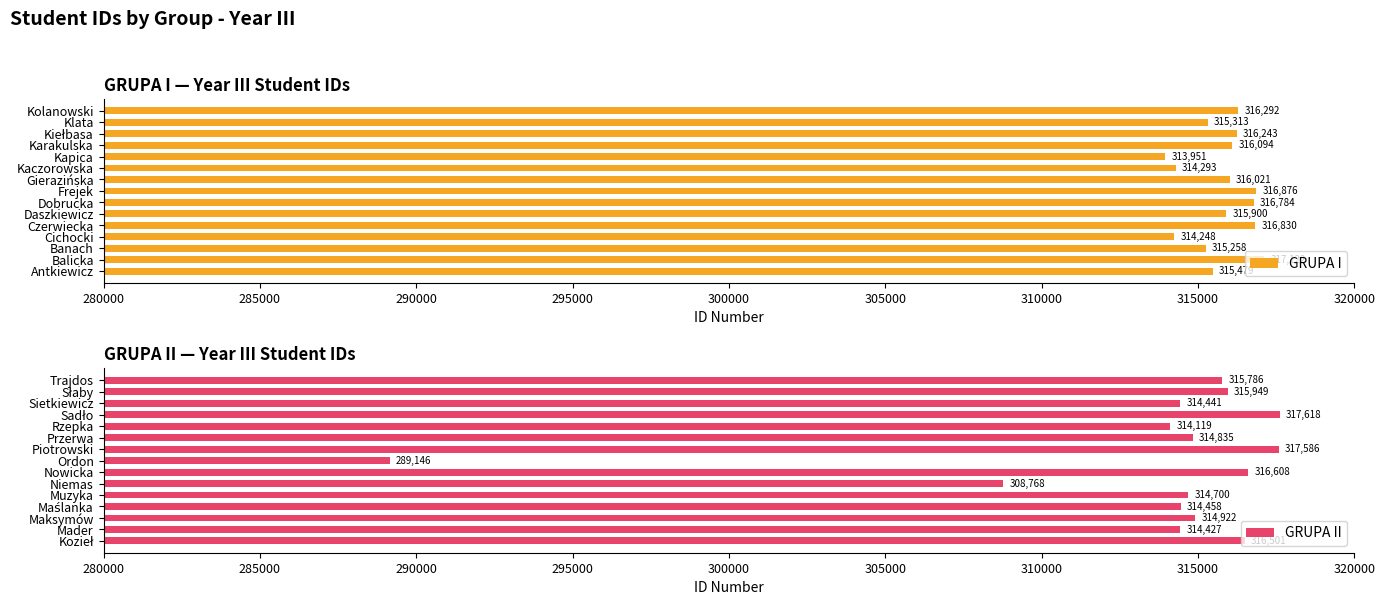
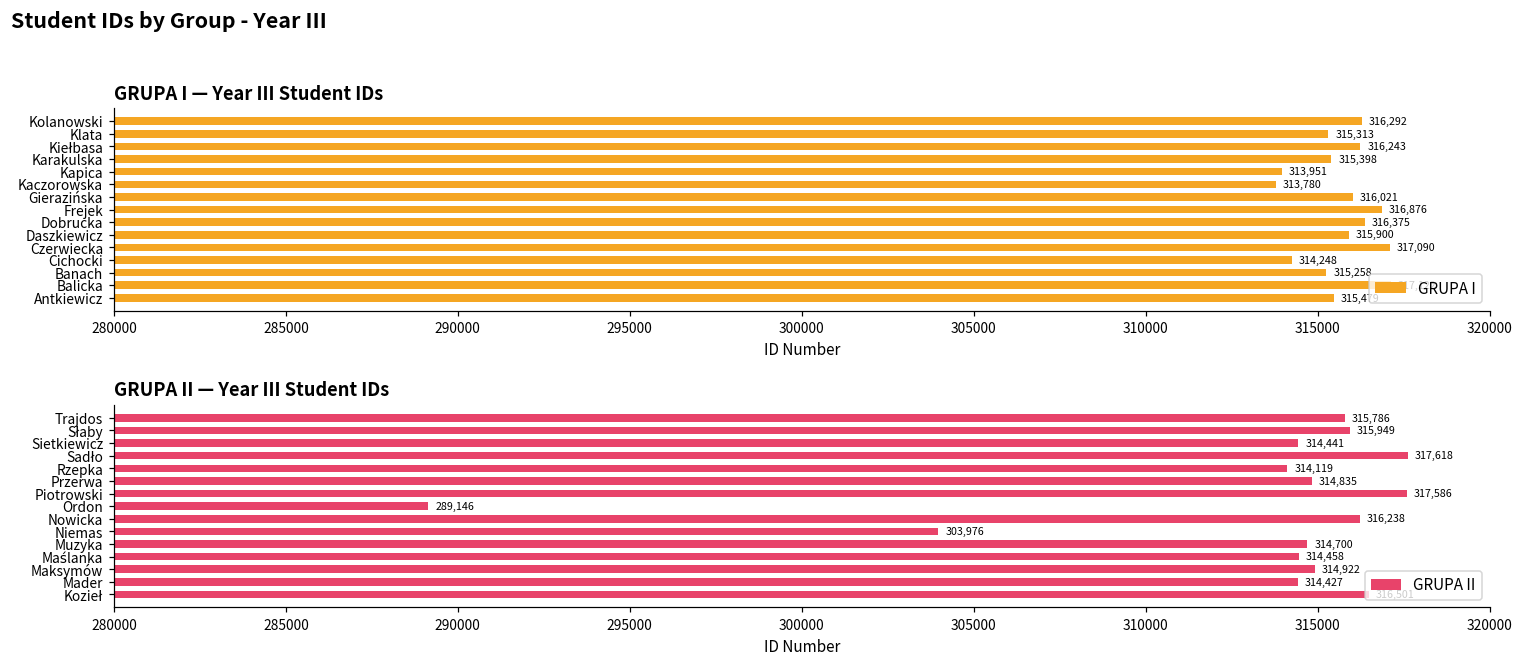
  {
    "GRUPA I — Year III Student IDs": {
      "Kolanowski": "316,292",
      "Klata": "315,313",
      "Kiełbasa": "316,243",
-     "Karakulska": "316,094",
+     "Karakulska": "315,398",
      "Kapica": "313,951",
-     "Kaczorowska": "314,293",
+     "Kaczorowska": "313,780",
      "Gierazińska": "316,021",
      "Frejek": "316,876",
-     "Dobrucka": "316,784",
+     "Dobrucka": "316,375",
      "Daszkiewicz": "315,900",
-     "Czerwiecka": "316,830",
+     "Czerwiecka": "317,090",
      "Cichocki": "314,248"
    },
    "GRUPA II — Year III Student IDs": {
      "Trajdos": "315,786",
      "Słaby": "315,949",
      "Sietkiewicz": "314,441",
      "Sadło": "317,618",
      "Rzepka": "314,119",
      "Przerwa": "314,835",
      "Piotrowski": "317,586",
      "Ordon": "289,146",
-     "Nowicka": "316,608",
-     "Niemas": "308,768",
+     "Nowicka": "316,238",
+     "Niemas": "303,976",
      "Muzyka": "314,700",
      "Maksymów": "314,922"
    }
  }
